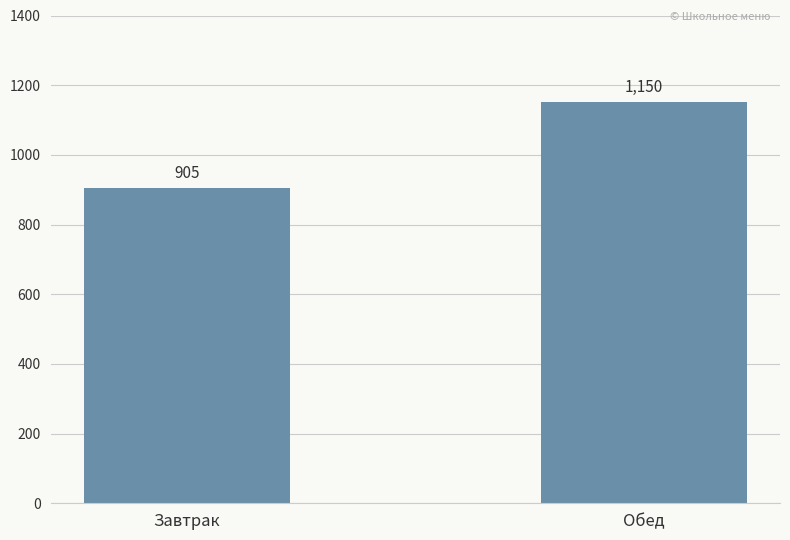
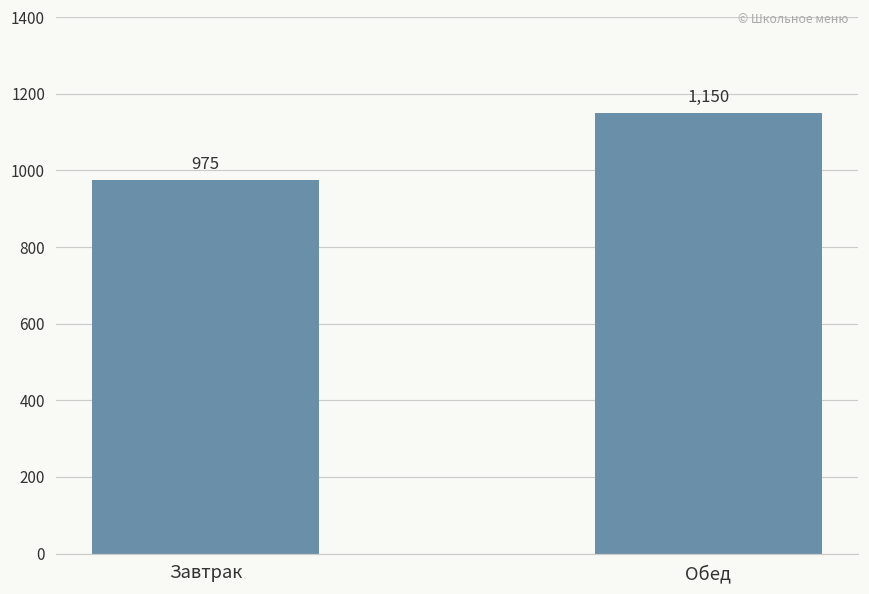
  {
-   "Завтрак": "905",
+   "Завтрак": "975",
    "Обед": "1,150"
  }
